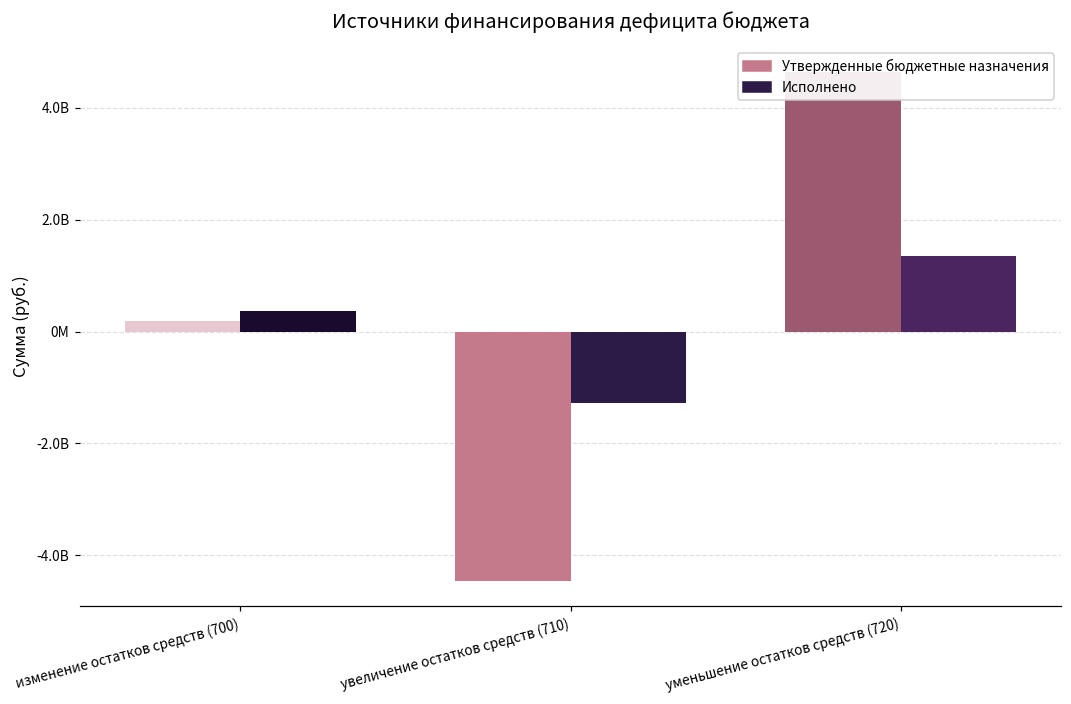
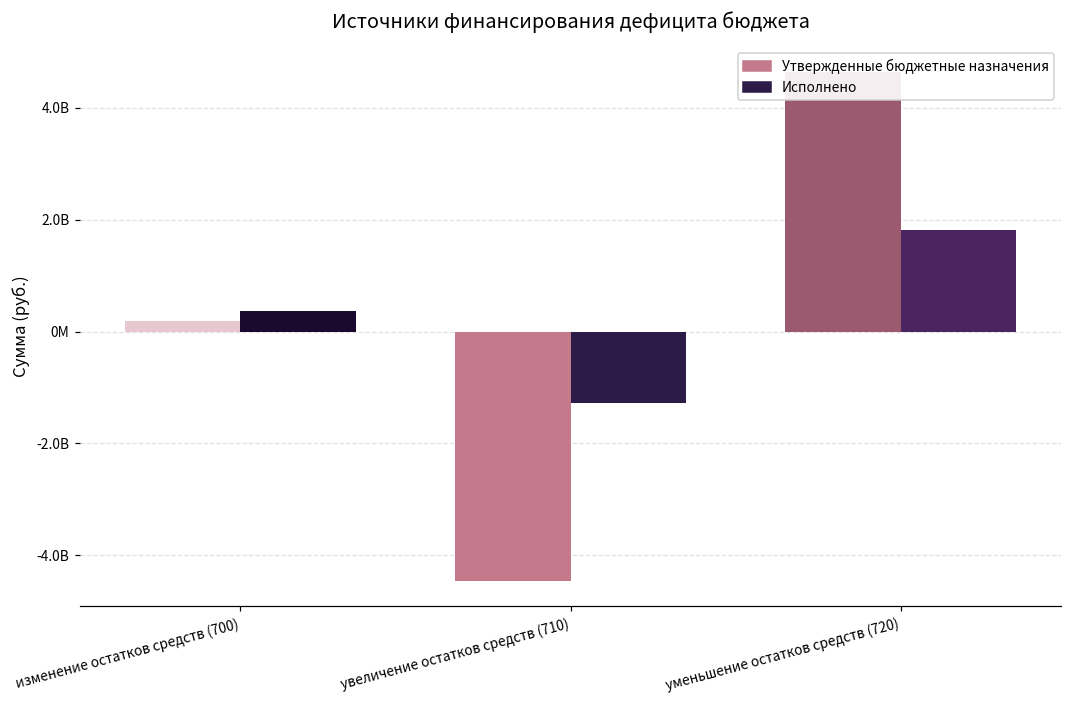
  {
    "Исполнено": {
      "изменение остатков средств (700)": 400000000,
      "увеличение остатков средств (710)": -1300000000,
-     "уменьшение остатков средств (720)": 1400000000
+     "уменьшение остатков средств (720)": 1800000000
    }
  }
